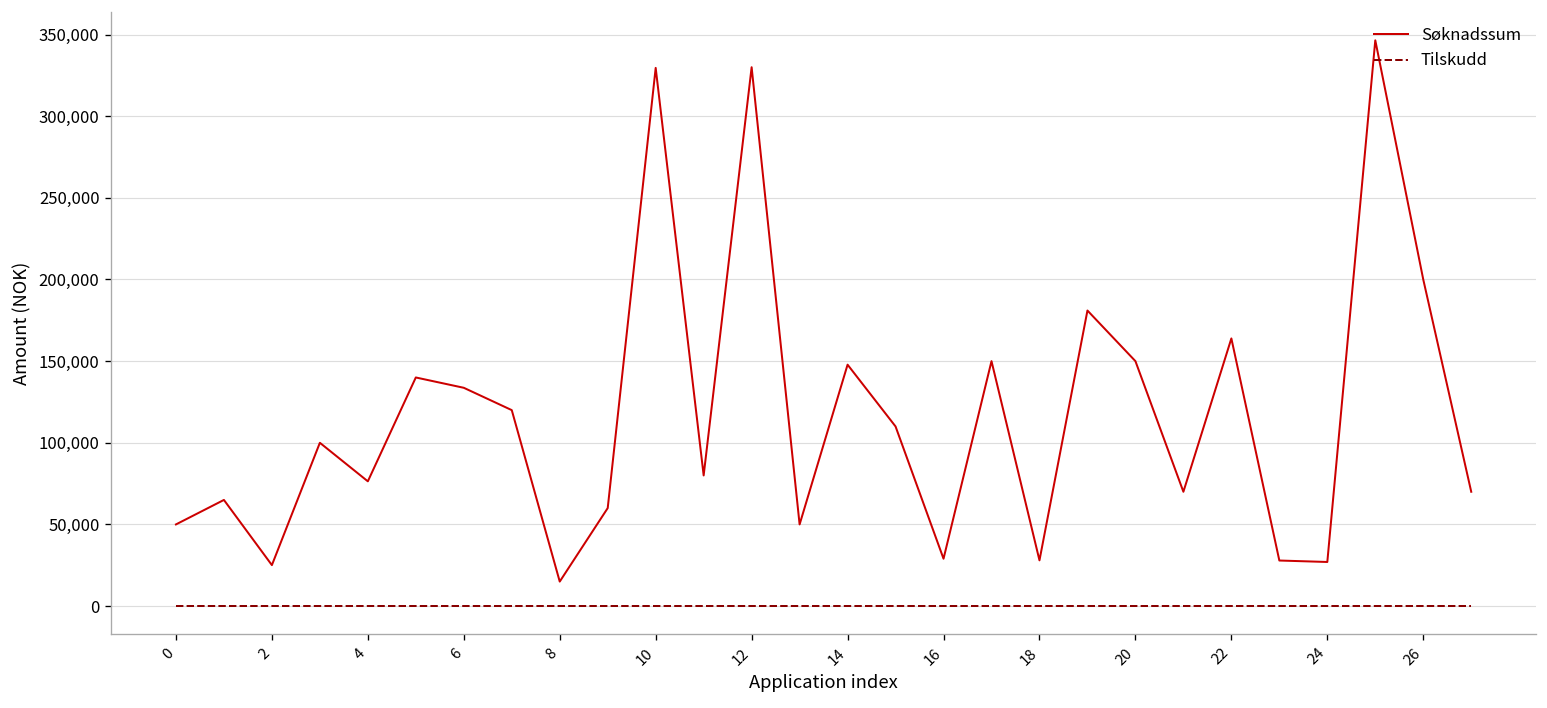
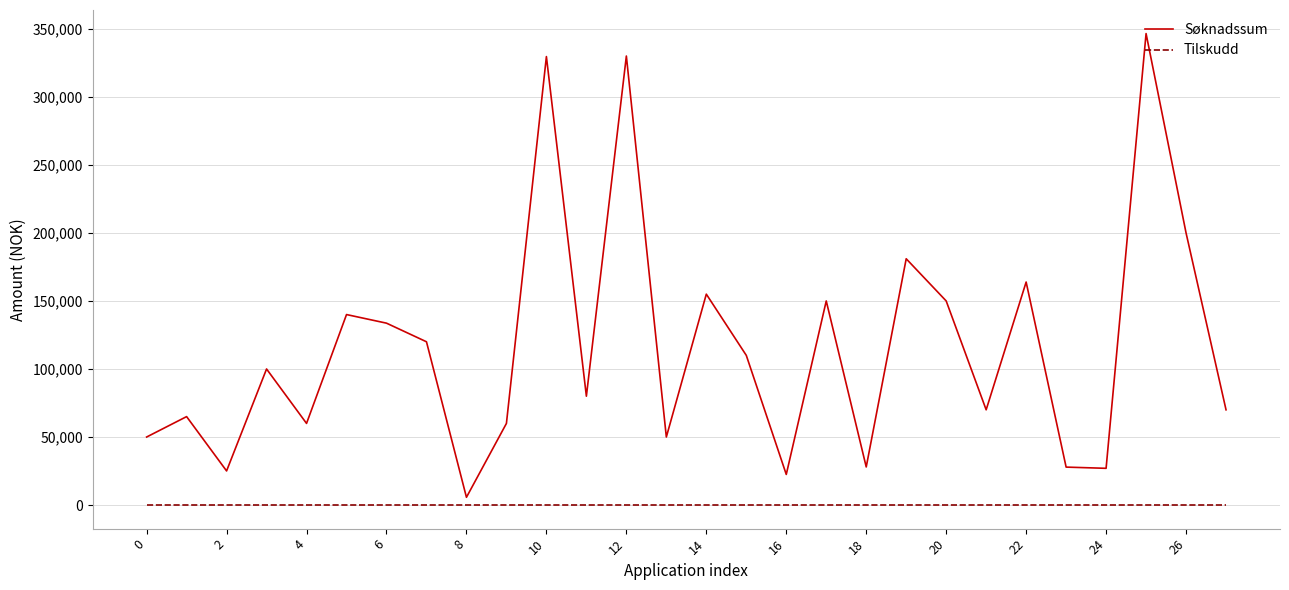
  {
    "Søknadssum": {
      "0": "50,000",
      "2": "25,000",
-     "4": "76,000",
+     "4": "60,000",
      "6": "134,000",
-     "8": "15,000",
+     "8": "6,000",
      "10": "330,000",
      "12": "330,000",
-     "14": "148,000",
-     "16": "29,000",
+     "14": "155,000",
+     "16": "23,000",
      "18": "28,000",
      "20": "150,000",
      "22": "164,000",
      "24": "27,000",
      "26": "200,000"
    },
    "Tilskudd": {
      "0": "0",
      "2": "0",
      "4": "0",
      "6": "0",
      "8": "0",
      "10": "0",
      "12": "0",
      "14": "0",
      "16": "0",
      "18": "0",
      "20": "0",
      "22": "0",
      "24": "0",
      "26": "0"
    }
  }
